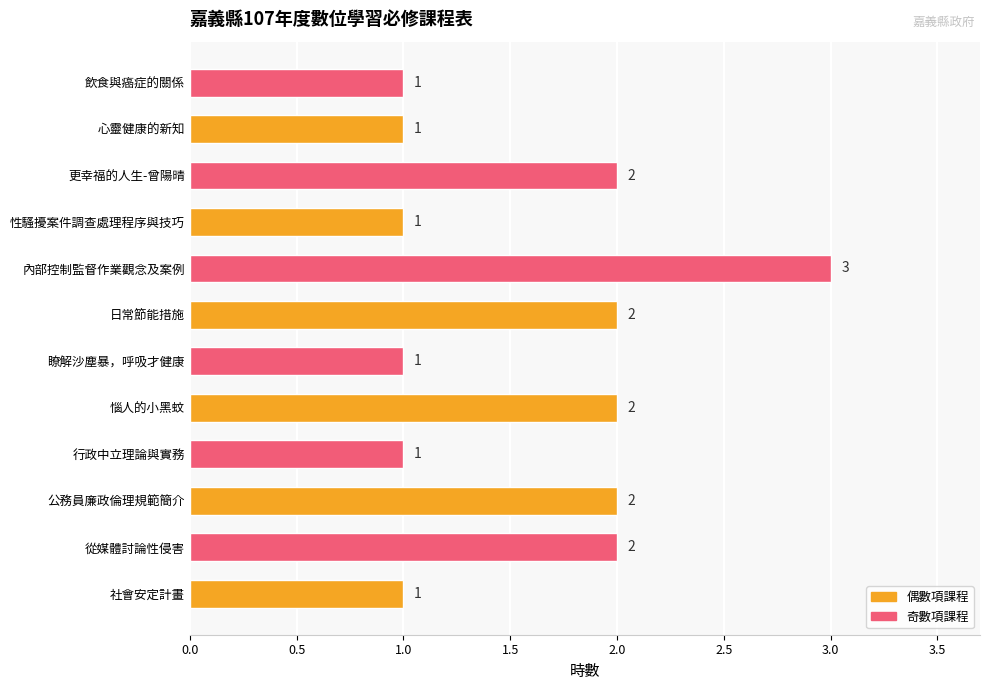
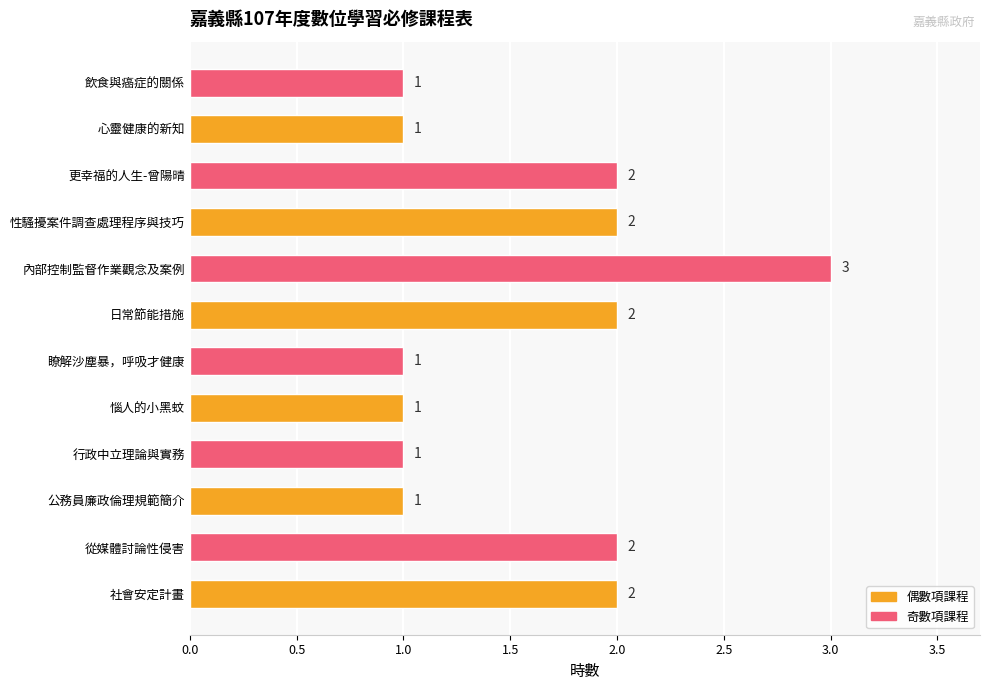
  {
    "飲食與癌症的關係": 1,
    "心靈健康的新知": 1,
    "更幸福的人生-曾陽晴": 2,
-   "性騷擾案件調查處理程序與技巧": 1,
+   "性騷擾案件調查處理程序與技巧": 2,
    "內部控制監督作業觀念及案例": 3,
    "日常節能措施": 2,
    "瞭解沙塵暴，呼吸才健康": 1,
-   "惱人的小黑蚊": 2,
+   "惱人的小黑蚊": 1,
    "行政中立理論與實務": 1,
-   "公務員廉政倫理規範簡介": 2,
+   "公務員廉政倫理規範簡介": 1,
    "從媒體討論性侵害": 2,
-   "社會安定計畫": 1
+   "社會安定計畫": 2
  }
